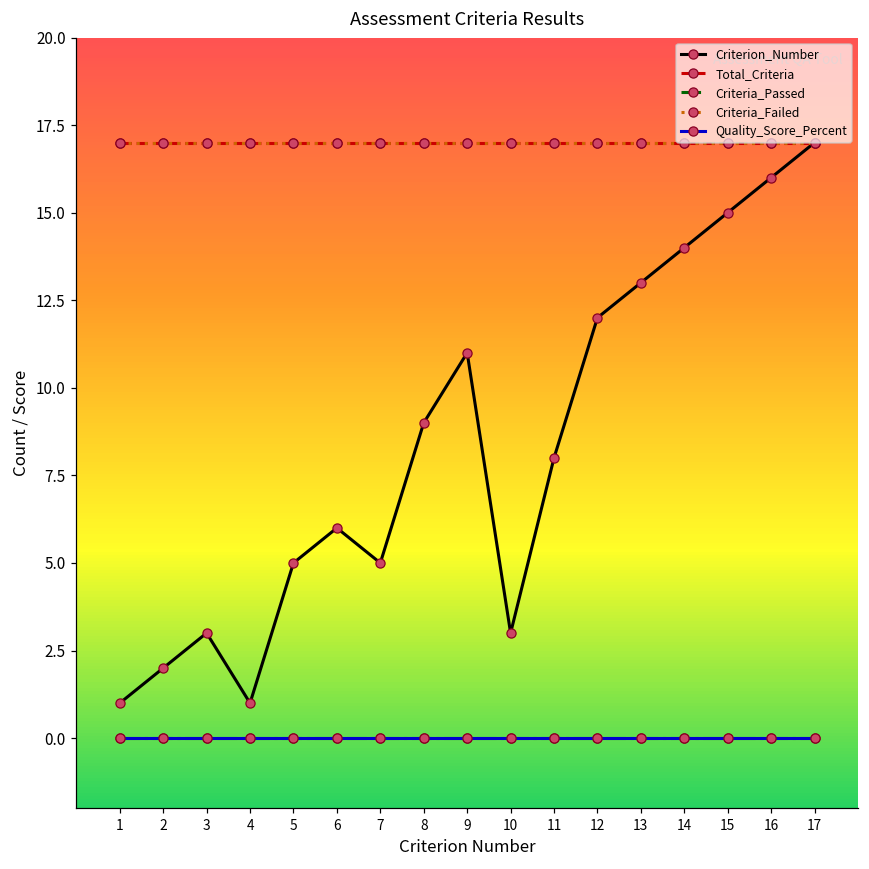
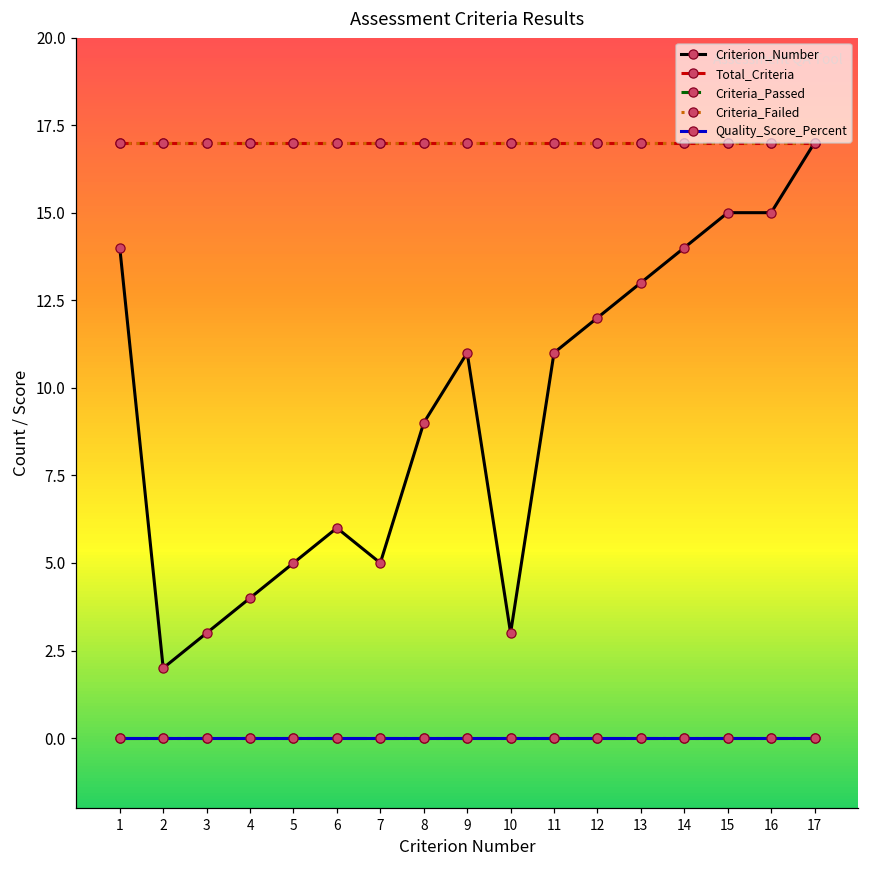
  {
    "Criterion_Number": {
-     "1": 1,
+     "1": 14,
      "2": 2,
      "3": 3,
-     "4": 1,
+     "4": 4,
      "5": 5,
      "6": 6,
      "7": 5,
      "8": 9,
      "9": 11,
      "10": 3,
-     "11": 8,
+     "11": 11,
      "12": 12,
      "13": 13,
      "14": 14,
      "15": 15,
-     "16": 16
+     "16": 15
    },
    "Criteria_Failed": {
      "1": 17,
      "2": 17,
      "3": 17,
      "4": 17,
      "5": 17,
      "6": 17,
      "7": 17,
      "8": 17,
      "9": 17,
      "10": 17,
      "11": 17,
      "12": 17,
      "13": 17,
      "14": 17,
      "15": 17,
      "16": 17
    },
    "Quality_Score_Percent": {
      "1": 0,
      "2": 0,
      "3": 0,
      "4": 0,
      "5": 0,
      "6": 0,
      "7": 0,
      "8": 0,
      "9": 0,
      "10": 0,
      "11": 0,
      "12": 0,
      "13": 0,
      "14": 0,
      "15": 0,
      "16": 0,
      "17": 0
    }
  }
